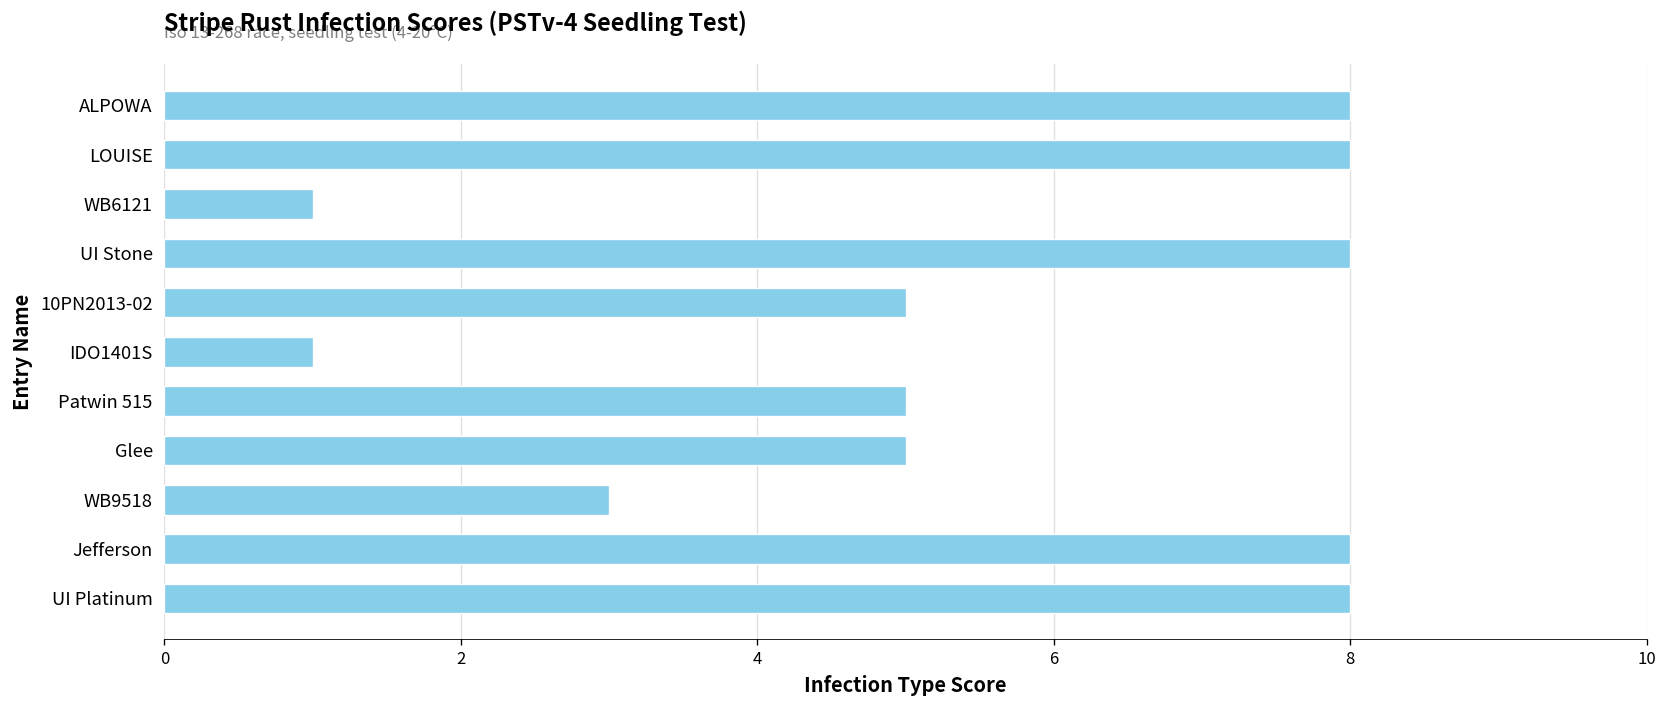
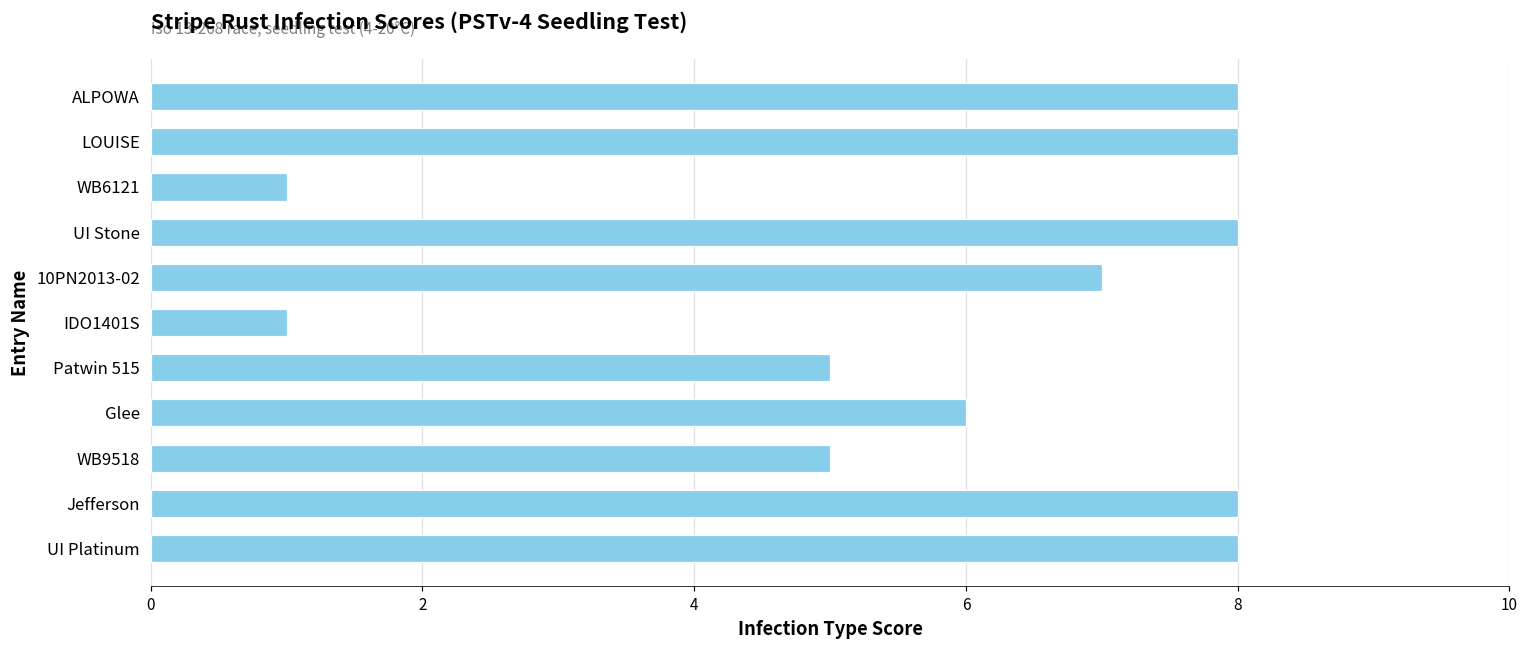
  {
    "ALPOWA": 8,
    "LOUISE": 8,
    "WB6121": 1,
    "UI Stone": 8,
-   "10PN2013-02": 5,
+   "10PN2013-02": 7,
    "IDO1401S": 1,
    "Patwin 515": 5,
-   "Glee": 5,
-   "WB9518": 3,
+   "Glee": 6,
+   "WB9518": 5,
    "Jefferson": 8,
    "UI Platinum": 8
  }
